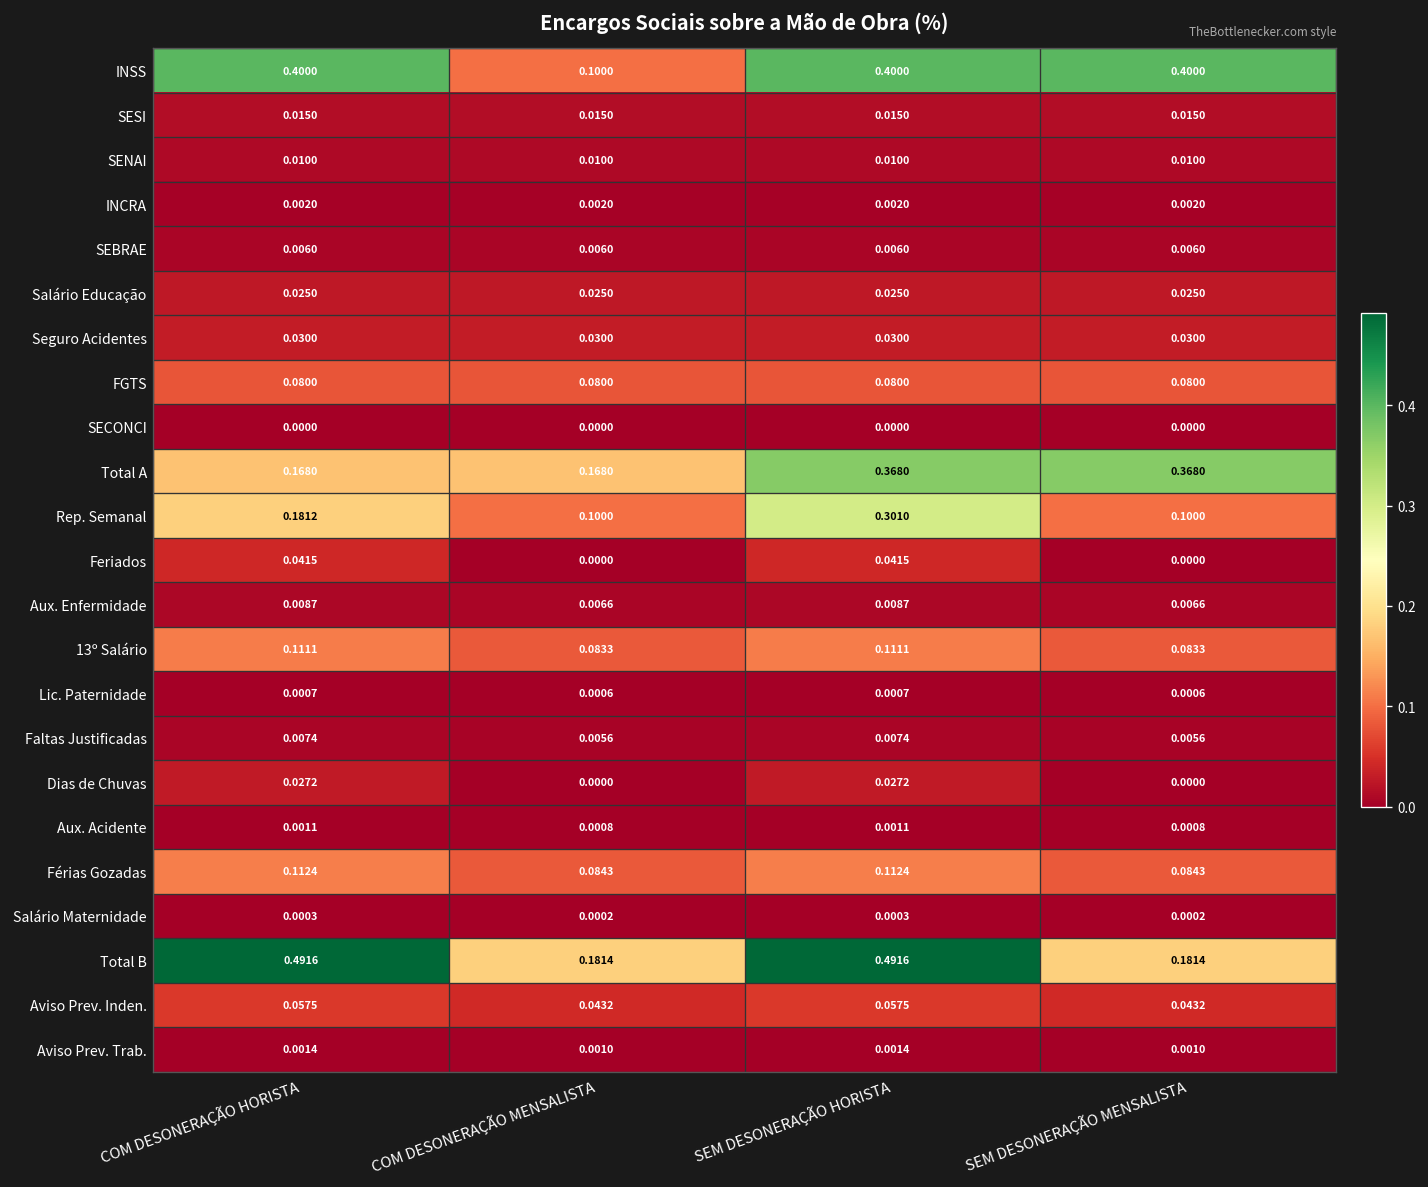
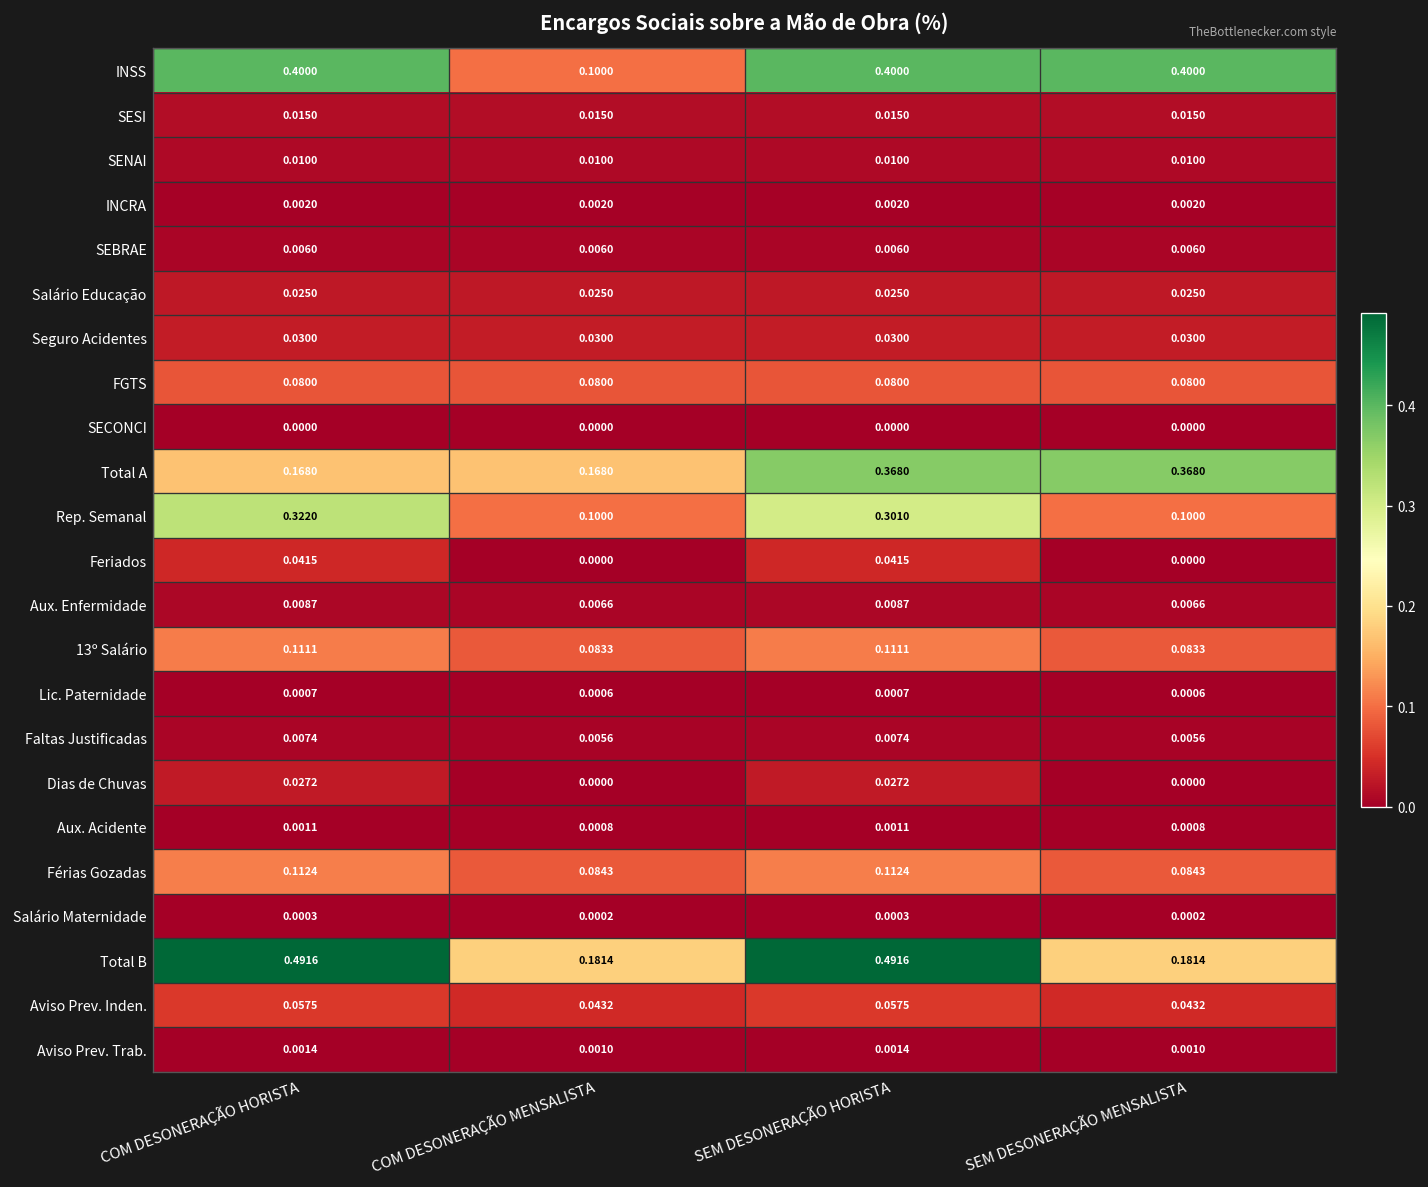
  {
    "INSS": {
      "COM DESONERAÇÃO HORISTA": 0.4000,
      "COM DESONERAÇÃO MENSALISTA": 0.1000,
      "SEM DESONERAÇÃO HORISTA": 0.4000,
      "SEM DESONERAÇÃO MENSALISTA": 0.4000
    },
    "SESI": {
      "COM DESONERAÇÃO HORISTA": 0.0150,
      "COM DESONERAÇÃO MENSALISTA": 0.0150,
      "SEM DESONERAÇÃO HORISTA": 0.0150,
      "SEM DESONERAÇÃO MENSALISTA": 0.0150
    },
    "SENAI": {
      "COM DESONERAÇÃO HORISTA": 0.0100,
      "COM DESONERAÇÃO MENSALISTA": 0.0100,
      "SEM DESONERAÇÃO HORISTA": 0.0100,
      "SEM DESONERAÇÃO MENSALISTA": 0.0100
    },
    "INCRA": {
      "COM DESONERAÇÃO HORISTA": 0.0020,
      "COM DESONERAÇÃO MENSALISTA": 0.0020,
      "SEM DESONERAÇÃO HORISTA": 0.0020,
      "SEM DESONERAÇÃO MENSALISTA": 0.0020
    },
    "SEBRAE": {
      "COM DESONERAÇÃO HORISTA": 0.0060,
      "COM DESONERAÇÃO MENSALISTA": 0.0060,
      "SEM DESONERAÇÃO HORISTA": 0.0060,
      "SEM DESONERAÇÃO MENSALISTA": 0.0060
    },
    "Salário Educação": {
      "COM DESONERAÇÃO HORISTA": 0.0250,
      "COM DESONERAÇÃO MENSALISTA": 0.0250,
      "SEM DESONERAÇÃO HORISTA": 0.0250,
      "SEM DESONERAÇÃO MENSALISTA": 0.0250
    },
    "Seguro Acidentes": {
      "COM DESONERAÇÃO HORISTA": 0.0300,
      "COM DESONERAÇÃO MENSALISTA": 0.0300,
      "SEM DESONERAÇÃO HORISTA": 0.0300,
      "SEM DESONERAÇÃO MENSALISTA": 0.0300
    },
    "FGTS": {
      "COM DESONERAÇÃO HORISTA": 0.0800,
      "COM DESONERAÇÃO MENSALISTA": 0.0800,
      "SEM DESONERAÇÃO HORISTA": 0.0800,
      "SEM DESONERAÇÃO MENSALISTA": 0.0800
    },
    "SECONCI": {
      "COM DESONERAÇÃO HORISTA": 0.0000,
      "COM DESONERAÇÃO MENSALISTA": 0.0000,
      "SEM DESONERAÇÃO HORISTA": 0.0000,
      "SEM DESONERAÇÃO MENSALISTA": 0.0000
    },
    "Total A": {
      "COM DESONERAÇÃO HORISTA": 0.1680,
      "COM DESONERAÇÃO MENSALISTA": 0.1680,
      "SEM DESONERAÇÃO HORISTA": 0.3680,
      "SEM DESONERAÇÃO MENSALISTA": 0.3680
    },
    "Rep. Semanal": {
-     "COM DESONERAÇÃO HORISTA": 0.1812,
+     "COM DESONERAÇÃO HORISTA": 0.3220,
      "COM DESONERAÇÃO MENSALISTA": 0.1000,
      "SEM DESONERAÇÃO HORISTA": 0.3010,
      "SEM DESONERAÇÃO MENSALISTA": 0.1000
    },
    "Feriados": {
      "COM DESONERAÇÃO HORISTA": 0.0415,
      "COM DESONERAÇÃO MENSALISTA": 0.0000,
      "SEM DESONERAÇÃO HORISTA": 0.0415,
      "SEM DESONERAÇÃO MENSALISTA": 0.0000
    },
    "Aux. Enfermidade": {
      "COM DESONERAÇÃO HORISTA": 0.0087,
      "COM DESONERAÇÃO MENSALISTA": 0.0066,
      "SEM DESONERAÇÃO HORISTA": 0.0087,
      "SEM DESONERAÇÃO MENSALISTA": 0.0066
    },
    "13º Salário": {
      "COM DESONERAÇÃO HORISTA": 0.1111,
      "COM DESONERAÇÃO MENSALISTA": 0.0833,
      "SEM DESONERAÇÃO HORISTA": 0.1111,
      "SEM DESONERAÇÃO MENSALISTA": 0.0833
    },
    "Lic. Paternidade": {
      "COM DESONERAÇÃO HORISTA": 0.0007,
      "COM DESONERAÇÃO MENSALISTA": 0.0006,
      "SEM DESONERAÇÃO HORISTA": 0.0007,
      "SEM DESONERAÇÃO MENSALISTA": 0.0006
    },
    "Faltas Justificadas": {
      "COM DESONERAÇÃO HORISTA": 0.0074,
      "COM DESONERAÇÃO MENSALISTA": 0.0056,
      "SEM DESONERAÇÃO HORISTA": 0.0074,
      "SEM DESONERAÇÃO MENSALISTA": 0.0056
    },
    "Dias de Chuvas": {
      "COM DESONERAÇÃO HORISTA": 0.0272,
      "COM DESONERAÇÃO MENSALISTA": 0.0000,
      "SEM DESONERAÇÃO HORISTA": 0.0272,
      "SEM DESONERAÇÃO MENSALISTA": 0.0000
    },
    "Aux. Acidente": {
      "COM DESONERAÇÃO HORISTA": 0.0011,
      "COM DESONERAÇÃO MENSALISTA": 0.0008,
      "SEM DESONERAÇÃO HORISTA": 0.0011,
      "SEM DESONERAÇÃO MENSALISTA": 0.0008
    },
    "Férias Gozadas": {
      "COM DESONERAÇÃO HORISTA": 0.1124,
      "COM DESONERAÇÃO MENSALISTA": 0.0843,
      "SEM DESONERAÇÃO HORISTA": 0.1124,
      "SEM DESONERAÇÃO MENSALISTA": 0.0843
    },
    "Salário Maternidade": {
      "COM DESONERAÇÃO HORISTA": 0.0003,
      "COM DESONERAÇÃO MENSALISTA": 0.0002,
      "SEM DESONERAÇÃO HORISTA": 0.0003,
      "SEM DESONERAÇÃO MENSALISTA": 0.0002
    },
    "Total B": {
      "COM DESONERAÇÃO HORISTA": 0.4916,
      "COM DESONERAÇÃO MENSALISTA": 0.1814,
      "SEM DESONERAÇÃO HORISTA": 0.4916,
      "SEM DESONERAÇÃO MENSALISTA": 0.1814
    },
    "Aviso Prev. Inden.": {
      "COM DESONERAÇÃO HORISTA": 0.0575,
      "COM DESONERAÇÃO MENSALISTA": 0.0432,
      "SEM DESONERAÇÃO HORISTA": 0.0575,
      "SEM DESONERAÇÃO MENSALISTA": 0.0432
    },
    "Aviso Prev. Trab.": {
      "COM DESONERAÇÃO HORISTA": 0.0014,
      "COM DESONERAÇÃO MENSALISTA": 0.0010,
      "SEM DESONERAÇÃO HORISTA": 0.0014,
      "SEM DESONERAÇÃO MENSALISTA": 0.0010
    }
  }
